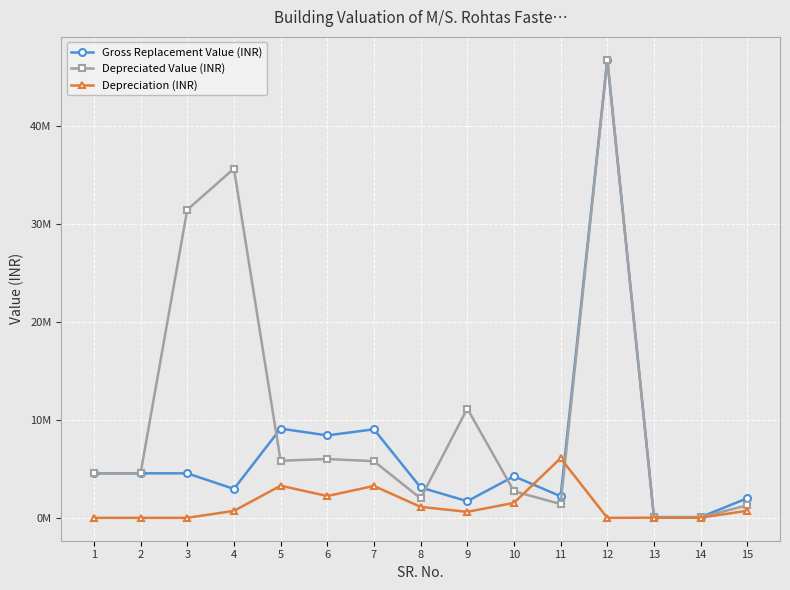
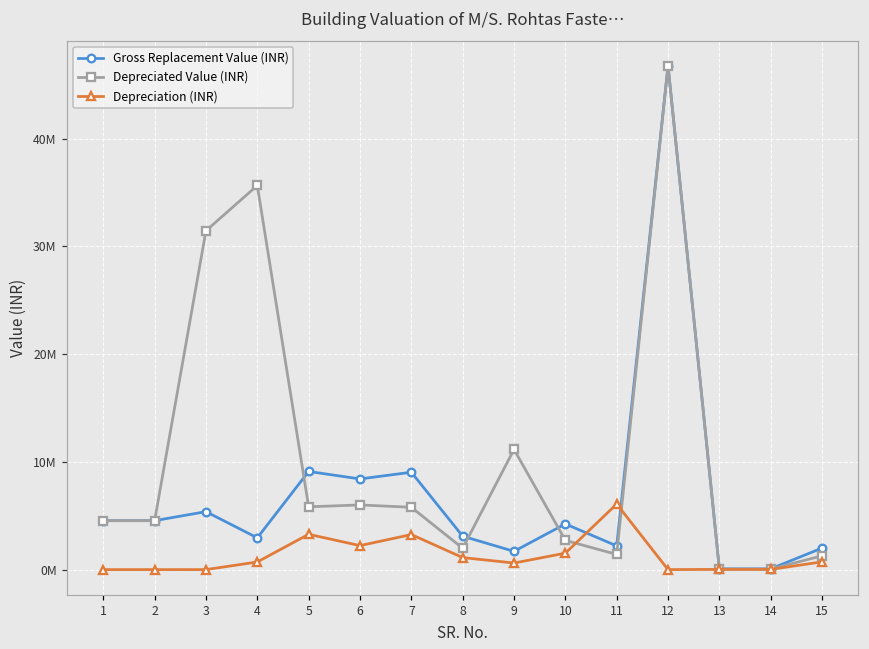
  {
    "Gross Replacement Value (INR)": {
-     "3": 4500000,
+     "3": 5400000,
      "4": 3000000,
      "5": 9000000,
      "6": 8000000,
      "7": 9000000,
      "8": 3000000,
      "9": 2000000,
      "10": 4000000,
      "11": 2000000,
      "15": 2000000
    },
    "Depreciated Value (INR)": {
      "3": 31000000,
      "4": 36000000,
      "5": 6000000,
      "6": 6000000,
      "7": 6000000,
      "8": 2000000,
      "9": 11000000,
      "10": 3000000,
      "11": 1000000,
      "15": 1000000
    },
    "Depreciation (INR)": {
      "1": 0,
      "2": 0,
      "3": 0,
      "4": 1000000,
      "5": 3000000,
      "6": 2000000,
      "7": 3000000,
      "8": 1000000,
      "9": 1000000,
      "10": 2000000,
      "11": 6000000,
      "12": 0,
      "15": 1000000
    }
  }
